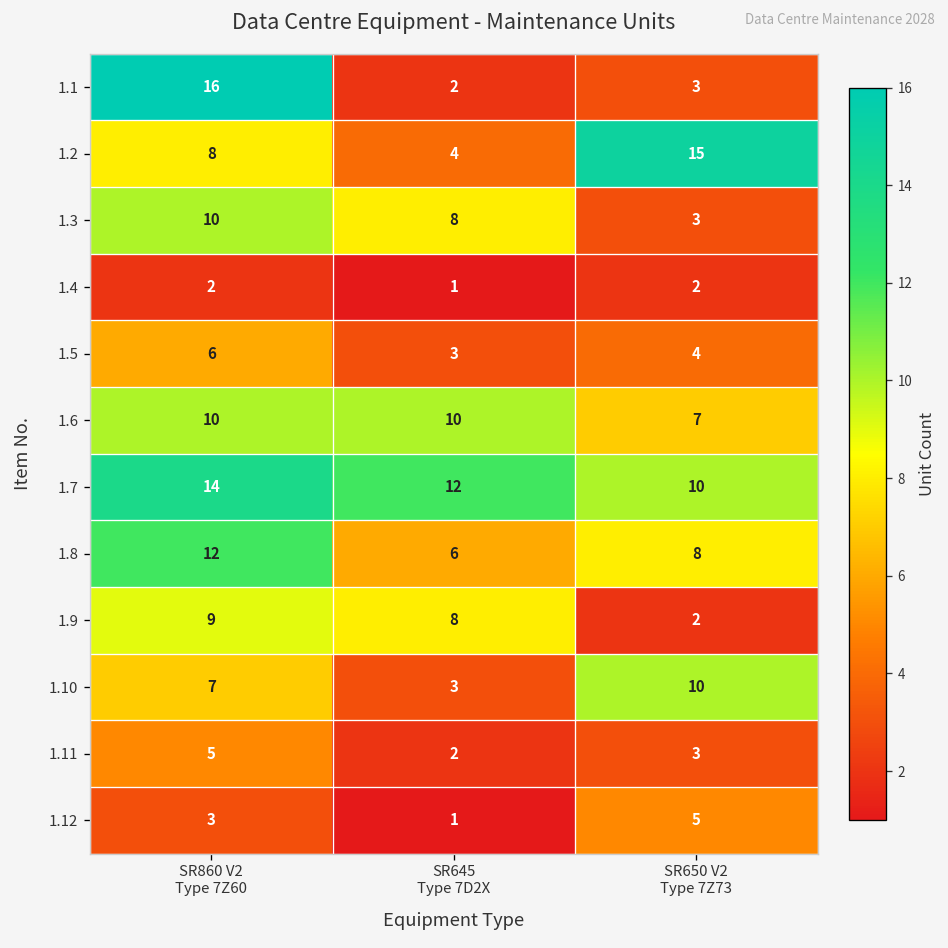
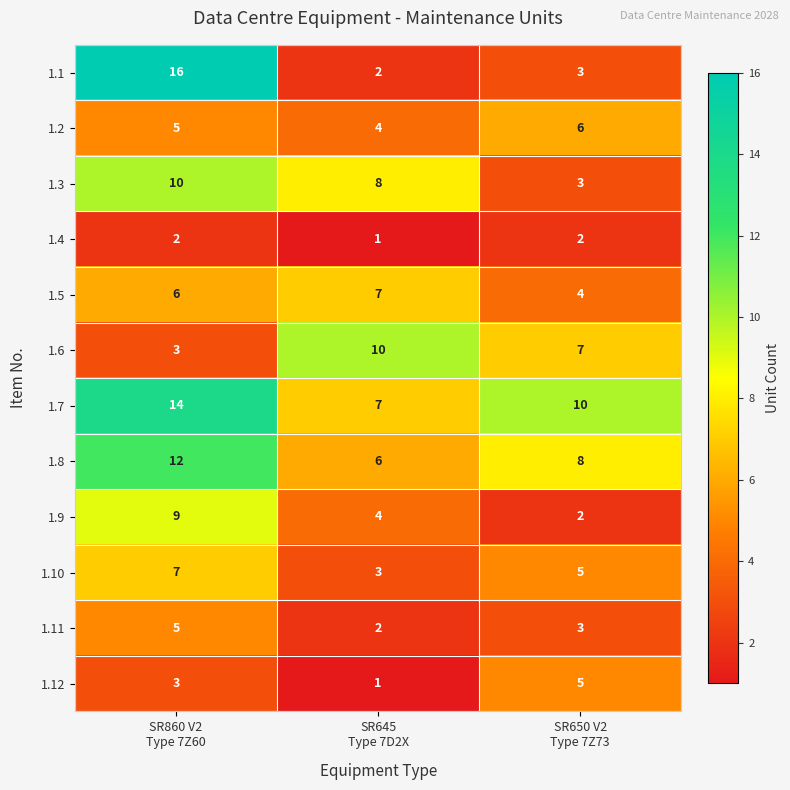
  {
    "1.1": {
      "SR860 V2 Type 7Z60": 16,
      "SR645 Type 7D2X": 2,
      "SR650 V2 Type 7Z73": 3
    },
    "1.2": {
-     "SR860 V2 Type 7Z60": 8,
+     "SR860 V2 Type 7Z60": 5,
      "SR645 Type 7D2X": 4,
-     "SR650 V2 Type 7Z73": 15
+     "SR650 V2 Type 7Z73": 6
    },
    "1.3": {
      "SR860 V2 Type 7Z60": 10,
      "SR645 Type 7D2X": 8,
      "SR650 V2 Type 7Z73": 3
    },
    "1.4": {
      "SR860 V2 Type 7Z60": 2,
      "SR645 Type 7D2X": 1,
      "SR650 V2 Type 7Z73": 2
    },
    "1.5": {
      "SR860 V2 Type 7Z60": 6,
-     "SR645 Type 7D2X": 3,
+     "SR645 Type 7D2X": 7,
      "SR650 V2 Type 7Z73": 4
    },
    "1.6": {
-     "SR860 V2 Type 7Z60": 10,
+     "SR860 V2 Type 7Z60": 3,
      "SR645 Type 7D2X": 10,
      "SR650 V2 Type 7Z73": 7
    },
    "1.7": {
      "SR860 V2 Type 7Z60": 14,
-     "SR645 Type 7D2X": 12,
+     "SR645 Type 7D2X": 7,
      "SR650 V2 Type 7Z73": 10
    },
    "1.8": {
      "SR860 V2 Type 7Z60": 12,
      "SR645 Type 7D2X": 6,
      "SR650 V2 Type 7Z73": 8
    },
    "1.9": {
      "SR860 V2 Type 7Z60": 9,
-     "SR645 Type 7D2X": 8,
+     "SR645 Type 7D2X": 4,
      "SR650 V2 Type 7Z73": 2
    },
    "1.10": {
      "SR860 V2 Type 7Z60": 7,
      "SR645 Type 7D2X": 3,
-     "SR650 V2 Type 7Z73": 10
+     "SR650 V2 Type 7Z73": 5
    },
    "1.11": {
      "SR860 V2 Type 7Z60": 5,
      "SR645 Type 7D2X": 2,
      "SR650 V2 Type 7Z73": 3
    },
    "1.12": {
      "SR860 V2 Type 7Z60": 3,
      "SR645 Type 7D2X": 1,
      "SR650 V2 Type 7Z73": 5
    }
  }
